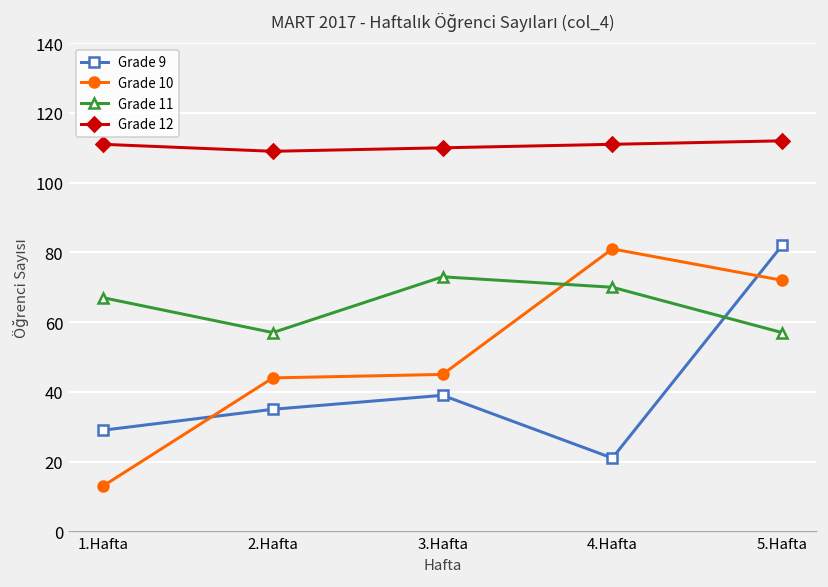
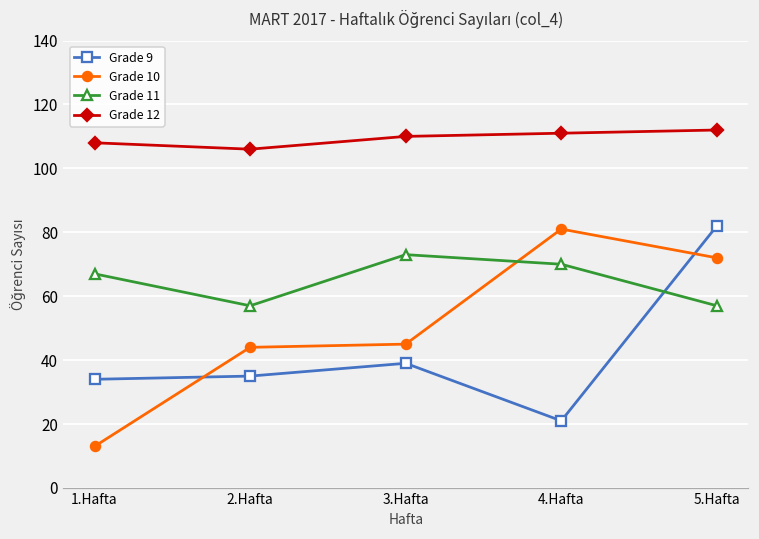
  {
    "Grade 9": {
-     "1.Hafta": 29,
+     "1.Hafta": 34,
      "2.Hafta": 35,
      "3.Hafta": 39,
      "4.Hafta": 21,
      "5.Hafta": 82
    },
    "Grade 10": {
      "1.Hafta": 13,
      "2.Hafta": 44,
      "3.Hafta": 45,
      "4.Hafta": 81,
      "5.Hafta": 72
    },
    "Grade 11": {
      "1.Hafta": 67,
      "2.Hafta": 57,
      "3.Hafta": 73,
      "4.Hafta": 70,
      "5.Hafta": 57
    },
    "Grade 12": {
-     "1.Hafta": 111,
-     "2.Hafta": 109,
+     "1.Hafta": 108,
+     "2.Hafta": 106,
      "3.Hafta": 110,
      "4.Hafta": 111,
      "5.Hafta": 112
    }
  }
